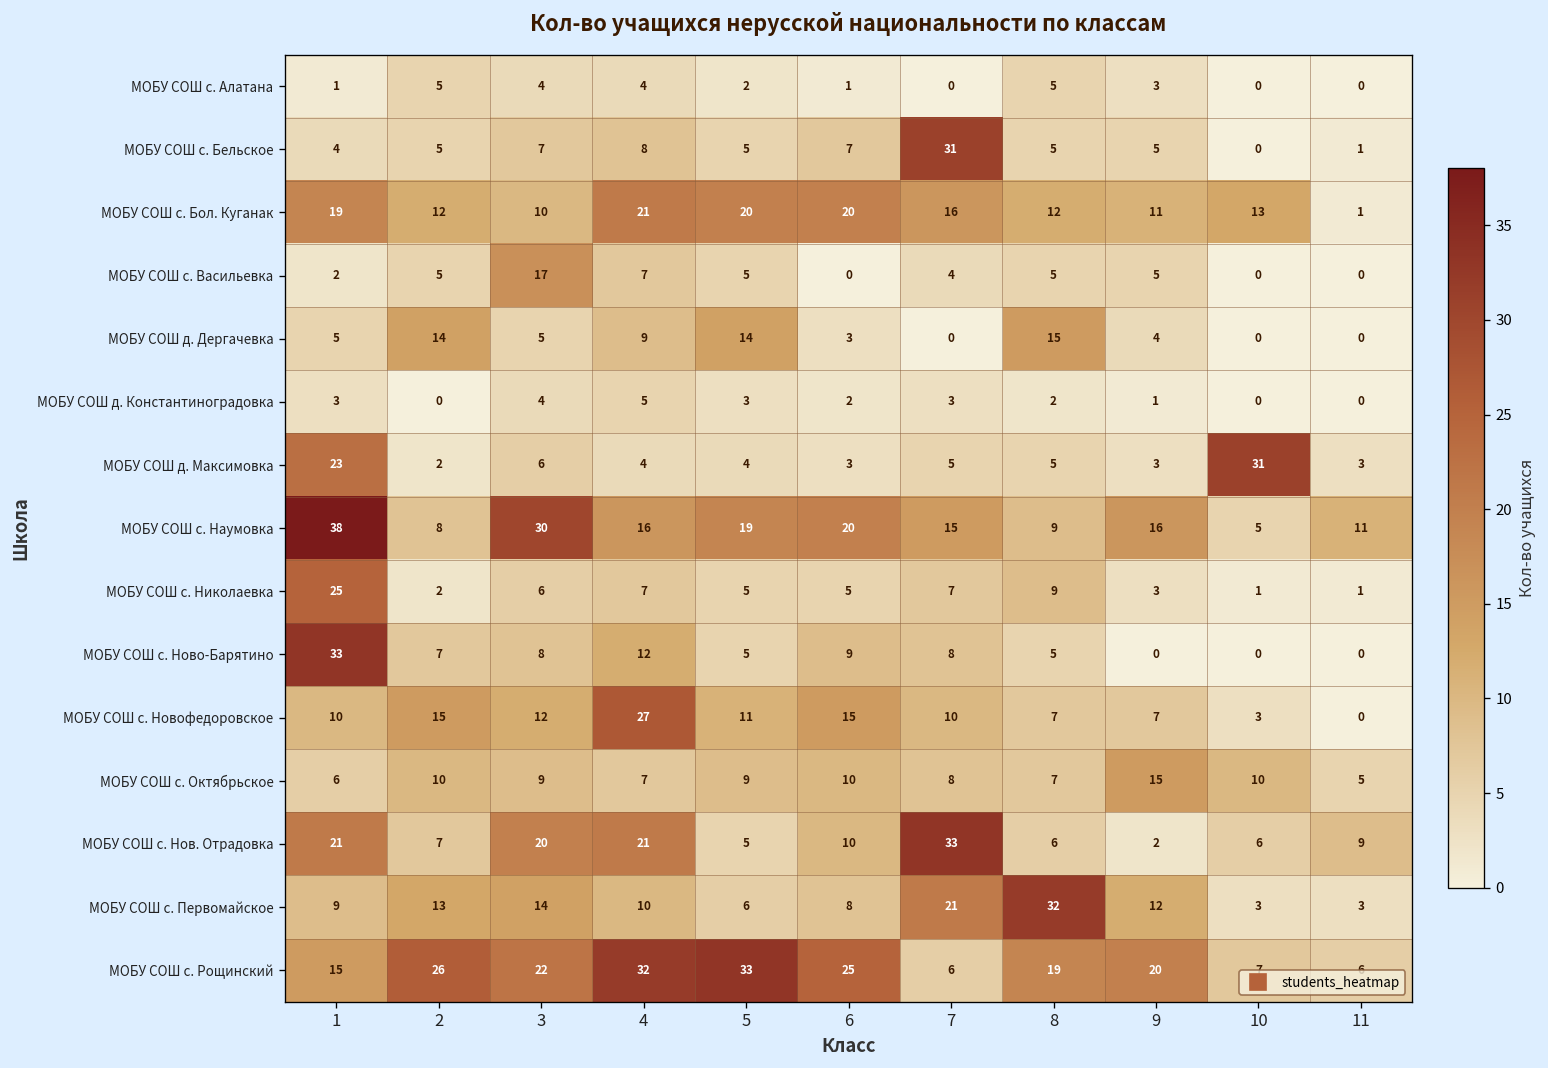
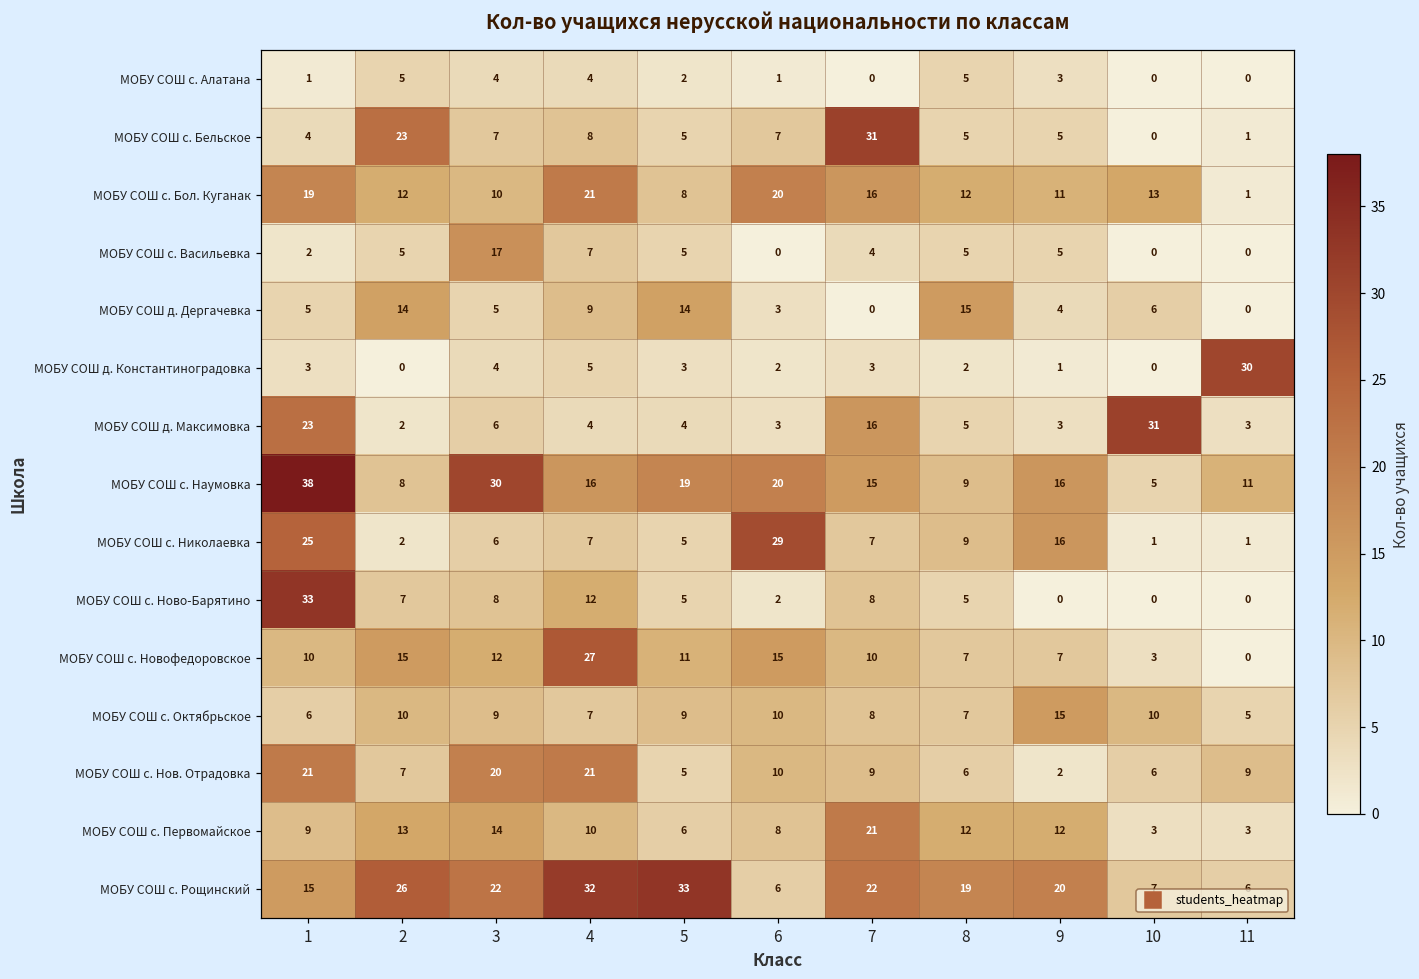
  {
    "МОБУ СОШ с. Алатана": {
      "1": 1,
      "2": 5,
      "3": 4,
      "4": 4,
      "5": 2,
      "6": 1,
      "7": 0,
      "8": 5,
      "9": 3,
      "10": 0,
      "11": 0
    },
    "МОБУ СОШ с. Бельское": {
      "1": 4,
-     "2": 5,
+     "2": 23,
      "3": 7,
      "4": 8,
      "5": 5,
      "6": 7,
      "7": 31,
      "8": 5,
      "9": 5,
      "10": 0,
      "11": 1
    },
    "МОБУ СОШ с. Бол. Куганак": {
      "1": 19,
      "2": 12,
      "3": 10,
      "4": 21,
-     "5": 20,
+     "5": 8,
      "6": 20,
      "7": 16,
      "8": 12,
      "9": 11,
      "10": 13,
      "11": 1
    },
    "МОБУ СОШ с. Васильевка": {
      "1": 2,
      "2": 5,
      "3": 17,
      "4": 7,
      "5": 5,
      "6": 0,
      "7": 4,
      "8": 5,
      "9": 5,
      "10": 0,
      "11": 0
    },
    "МОБУ СОШ д. Дергачевка": {
      "1": 5,
      "2": 14,
      "3": 5,
      "4": 9,
      "5": 14,
      "6": 3,
      "7": 0,
      "8": 15,
      "9": 4,
-     "10": 0,
+     "10": 6,
      "11": 0
    },
    "МОБУ СОШ д. Константиноградовка": {
      "1": 3,
      "2": 0,
      "3": 4,
      "4": 5,
      "5": 3,
      "6": 2,
      "7": 3,
      "8": 2,
      "9": 1,
      "10": 0,
-     "11": 0
+     "11": 30
    },
    "МОБУ СОШ д. Максимовка": {
      "1": 23,
      "2": 2,
      "3": 6,
      "4": 4,
      "5": 4,
      "6": 3,
-     "7": 5,
+     "7": 16,
      "8": 5,
      "9": 3,
      "10": 31,
      "11": 3
    },
    "МОБУ СОШ с. Наумовка": {
      "1": 38,
      "2": 8,
      "3": 30,
      "4": 16,
      "5": 19,
      "6": 20,
      "7": 15,
      "8": 9,
      "9": 16,
      "10": 5,
      "11": 11
    },
    "МОБУ СОШ с. Николаевка": {
      "1": 25,
      "2": 2,
      "3": 6,
      "4": 7,
      "5": 5,
-     "6": 5,
+     "6": 29,
      "7": 7,
      "8": 9,
-     "9": 3,
+     "9": 16,
      "10": 1,
      "11": 1
    },
    "МОБУ СОШ с. Ново-Барятино": {
      "1": 33,
      "2": 7,
      "3": 8,
      "4": 12,
      "5": 5,
-     "6": 9,
+     "6": 2,
      "7": 8,
      "8": 5,
      "9": 0,
      "10": 0,
      "11": 0
    },
    "МОБУ СОШ с. Новофедоровское": {
      "1": 10,
      "2": 15,
      "3": 12,
      "4": 27,
      "5": 11,
      "6": 15,
      "7": 10,
      "8": 7,
      "9": 7,
      "10": 3,
      "11": 0
    },
    "МОБУ СОШ с. Октябрьское": {
      "1": 6,
      "2": 10,
      "3": 9,
      "4": 7,
      "5": 9,
      "6": 10,
      "7": 8,
      "8": 7,
      "9": 15,
      "10": 10,
      "11": 5
    },
    "МОБУ СОШ с. Нов. Отрадовка": {
      "1": 21,
      "2": 7,
      "3": 20,
      "4": 21,
      "5": 5,
      "6": 10,
-     "7": 33,
+     "7": 9,
      "8": 6,
      "9": 2,
      "10": 6,
      "11": 9
    },
    "МОБУ СОШ с. Первомайское": {
      "1": 9,
      "2": 13,
      "3": 14,
      "4": 10,
      "5": 6,
      "6": 8,
      "7": 21,
-     "8": 32,
+     "8": 12,
      "9": 12,
      "10": 3,
      "11": 3
    },
    "МОБУ СОШ с. Рощинский": {
      "1": 15,
      "2": 26,
      "3": 22,
      "4": 32,
      "5": 33,
-     "6": 25,
-     "7": 6,
+     "6": 6,
+     "7": 22,
      "8": 19,
      "9": 20
    }
  }
